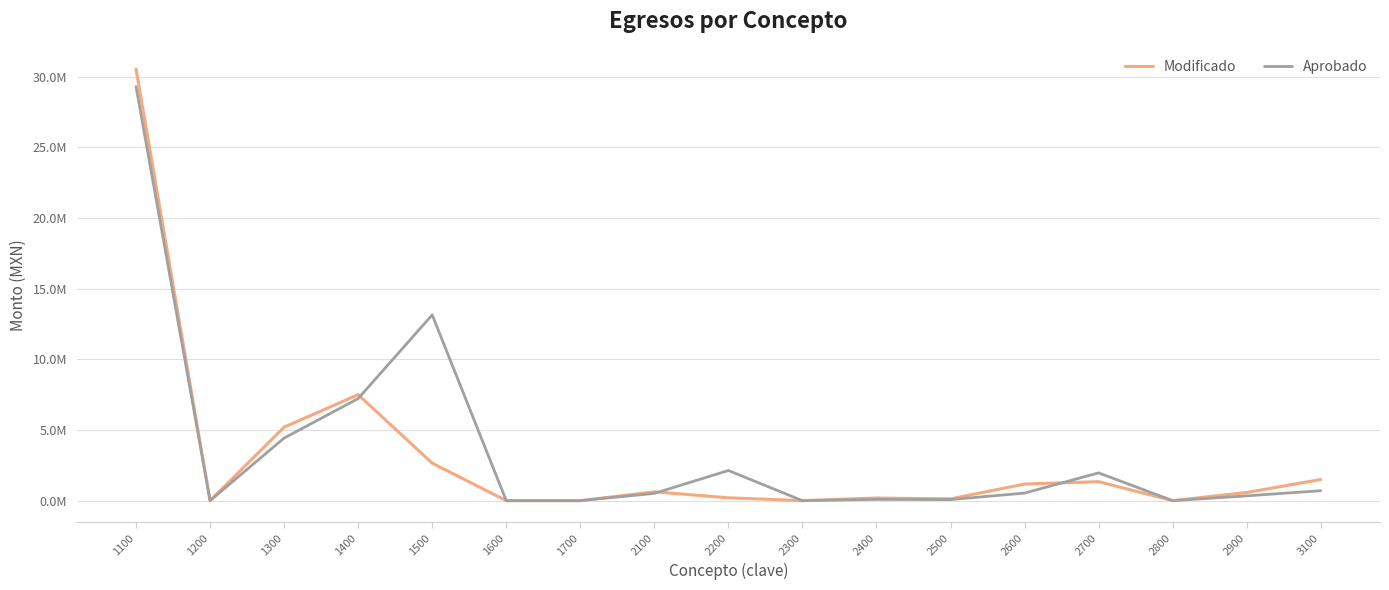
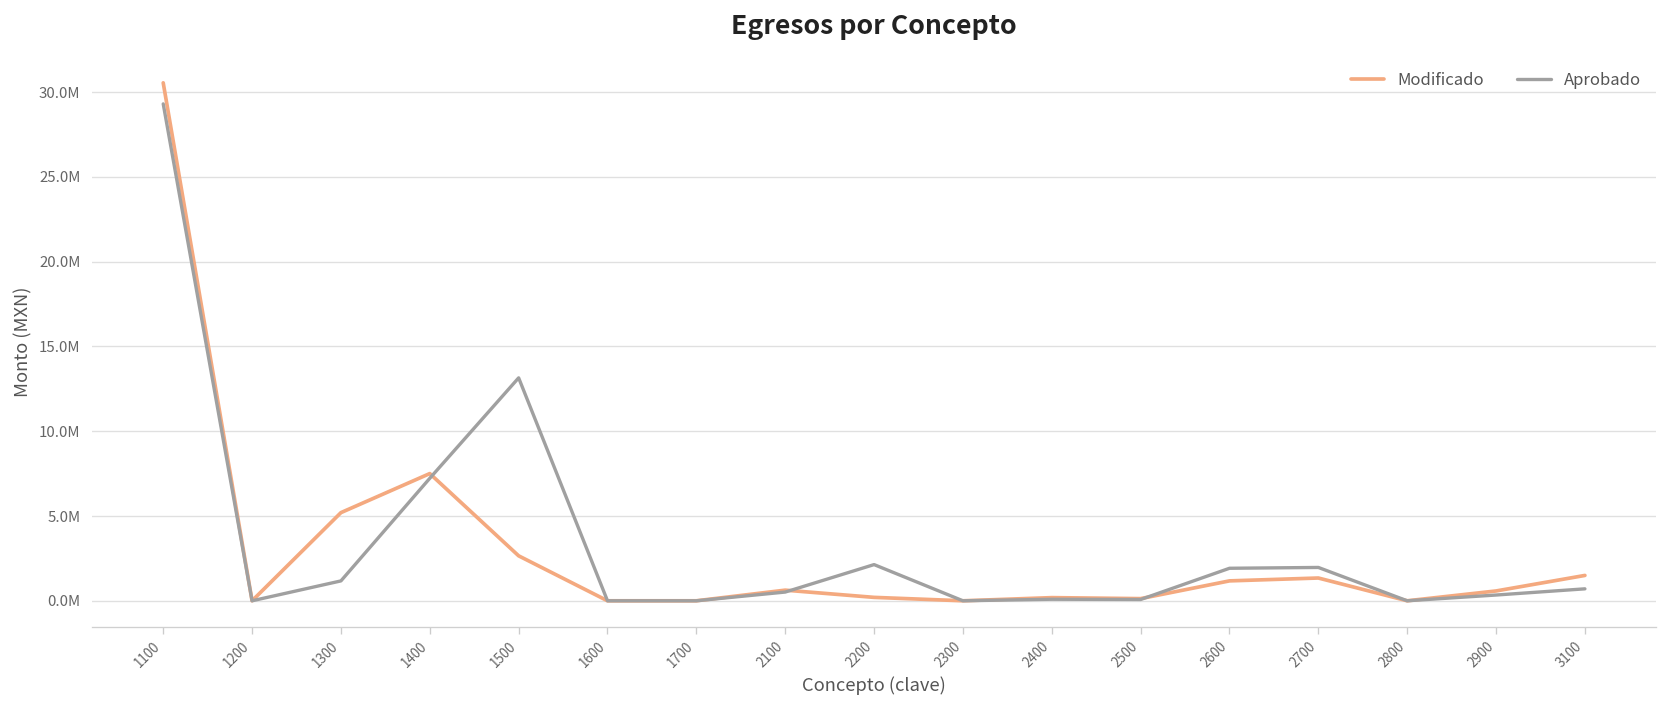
  {
    "Modificado": {
      "1100": 30600000,
      "1300": 5200000,
      "1400": 7500000,
      "1500": 2700000,
      "2200": 200000,
      "2600": 1200000,
      "2700": 1300000,
      "2900": 600000,
      "3100": 1500000
    },
    "Aprobado": {
      "1100": 29300000,
-     "1300": 4400000,
+     "1300": 1200000,
      "1400": 7200000,
      "1500": 13200000,
      "2200": 2100000,
-     "2600": 500000,
+     "2600": 1900000,
      "2700": 2000000,
      "2900": 300000,
      "3100": 700000
    }
  }
